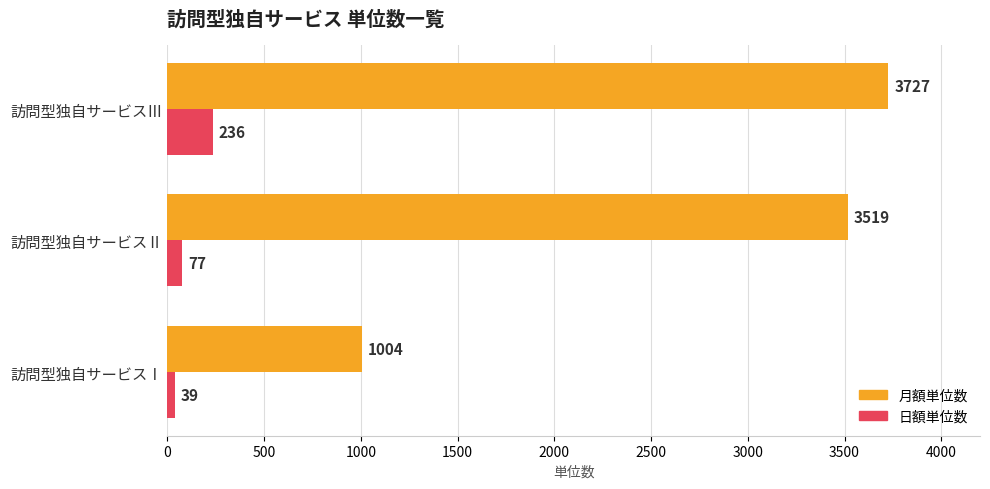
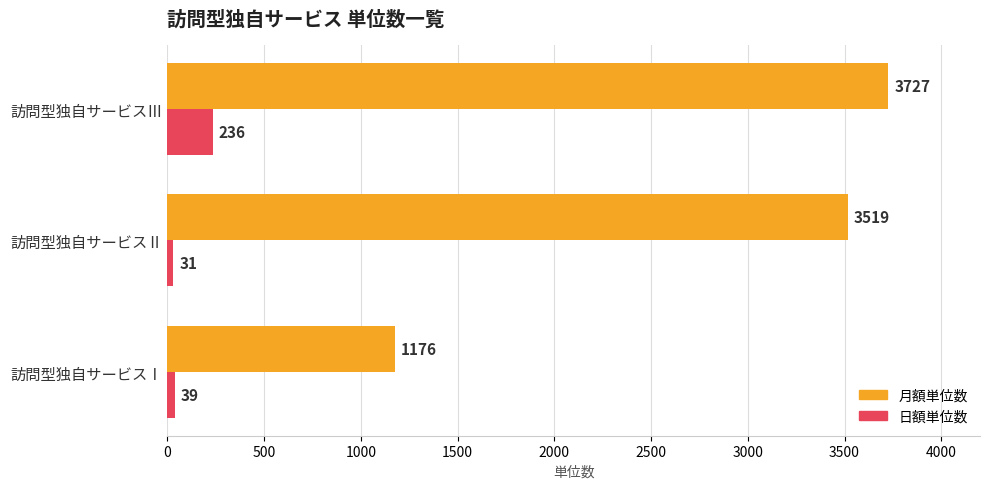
  {
    "月額単位数": {
      "訪問型独自サービスⅢ": 3727,
      "訪問型独自サービスⅡ": 3519,
-     "訪問型独自サービスⅠ": 1004
+     "訪問型独自サービスⅠ": 1176
    },
    "日額単位数": {
      "訪問型独自サービスⅢ": 236,
-     "訪問型独自サービスⅡ": 77,
+     "訪問型独自サービスⅡ": 31,
      "訪問型独自サービスⅠ": 39
    }
  }
